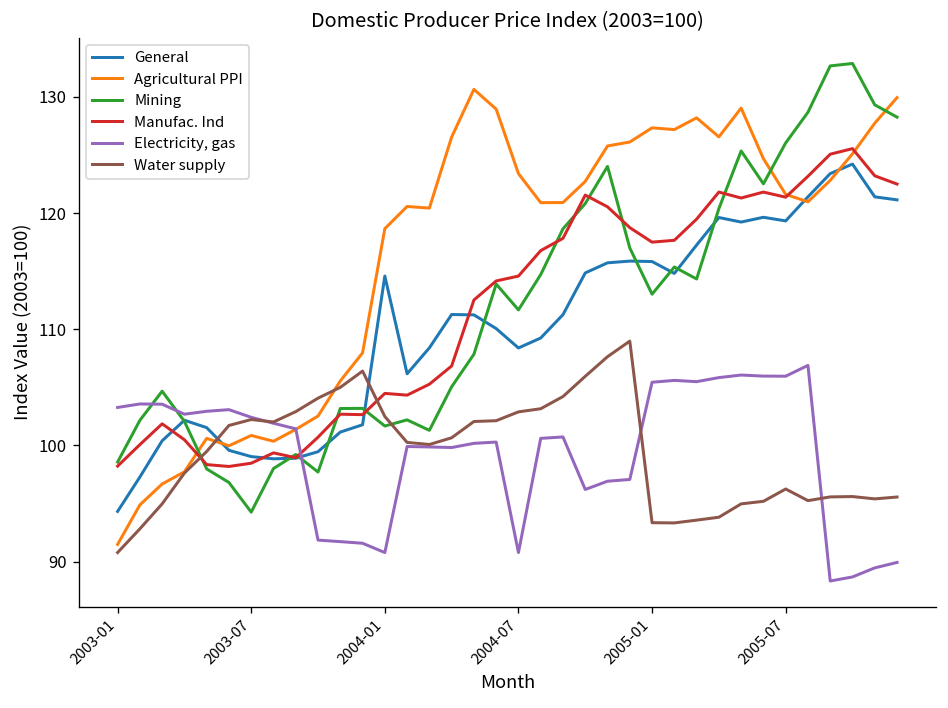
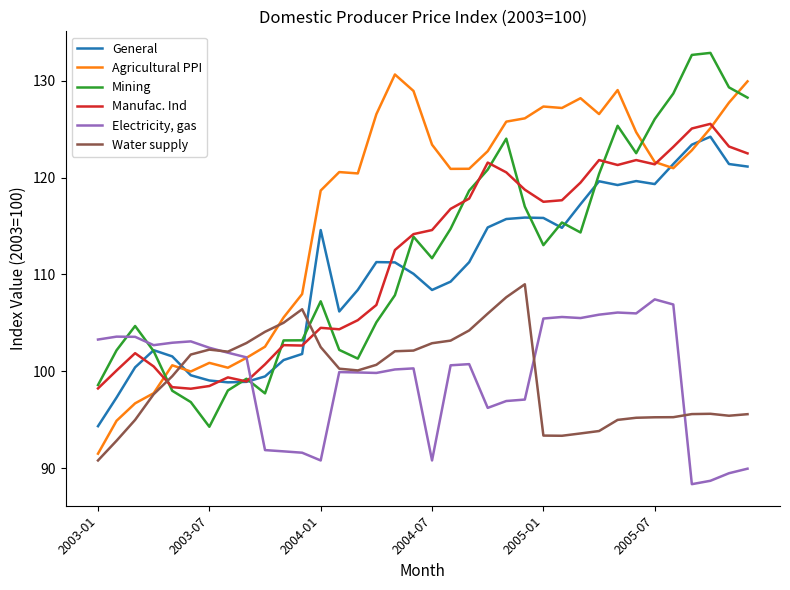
  {
    "General": {
      "2003-01": 94,
      "2003-07": 99,
      "2004-01": 115,
      "2004-07": 108,
      "2005-01": 116,
      "2005-07": 119
    },
    "Agricultural PPI": {
      "2003-01": 91,
      "2003-07": 101,
      "2004-01": 119,
      "2004-07": 123,
      "2005-01": 127
    },
    "Mining": {
      "2003-01": 99,
      "2003-07": 94,
-     "2004-01": 102,
+     "2004-01": 107,
      "2004-07": 112,
      "2005-01": 113,
      "2005-07": 126
    },
    "Manufac. Ind": {
      "2003-01": 98,
      "2003-07": 98,
      "2004-01": 104,
      "2004-07": 115,
      "2005-01": 118
    },
    "Electricity, gas": {
      "2003-01": 103,
      "2004-01": 91,
      "2004-07": 91,
      "2005-01": 105,
-     "2005-07": 106
+     "2005-07": 107
    },
    "Water supply": {
      "2003-01": 91,
      "2004-01": 102,
      "2004-07": 103,
      "2005-01": 93,
-     "2005-07": 96
+     "2005-07": 95
    }
  }
